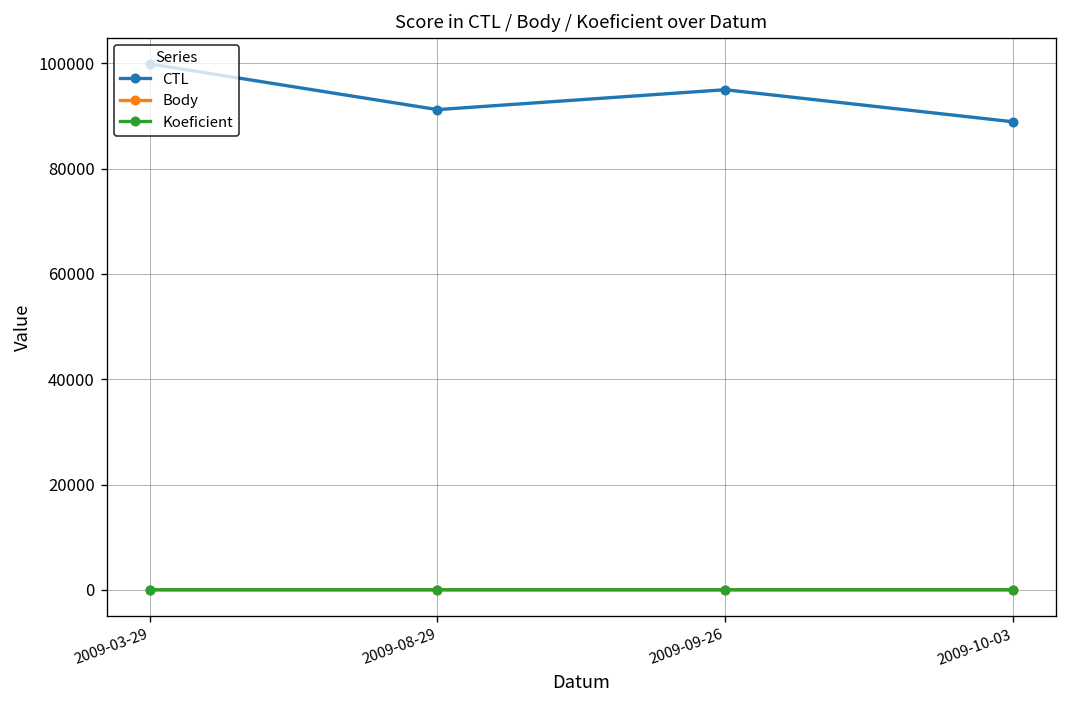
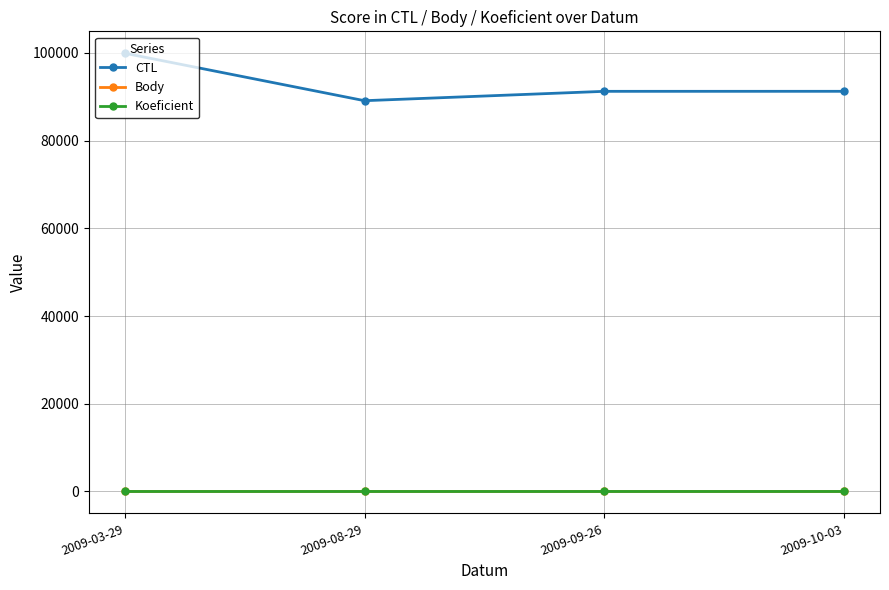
  {
    "CTL": {
-     "2009-08-29": 91000,
-     "2009-09-26": 95000,
-     "2009-10-03": 89000
+     "2009-08-29": 89000,
+     "2009-09-26": 91000,
+     "2009-10-03": 91000
    },
    "Koeficient": {
      "2009-03-29": 0,
      "2009-08-29": 0,
      "2009-09-26": 0,
      "2009-10-03": 0
    }
  }
